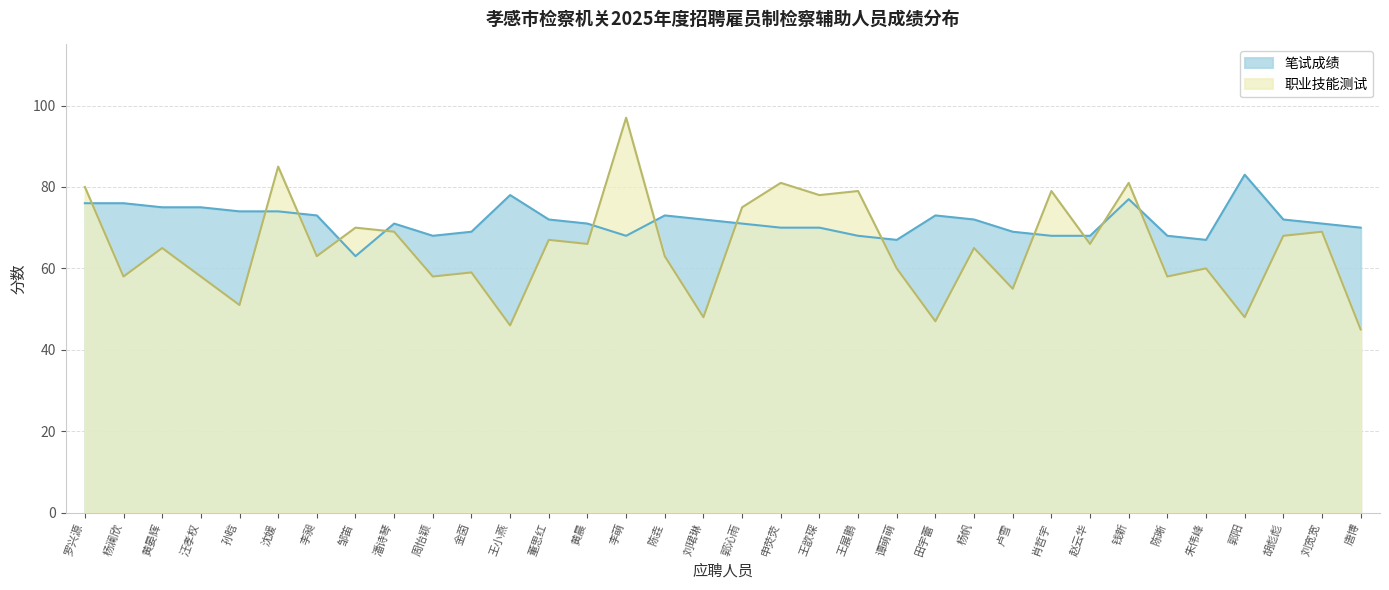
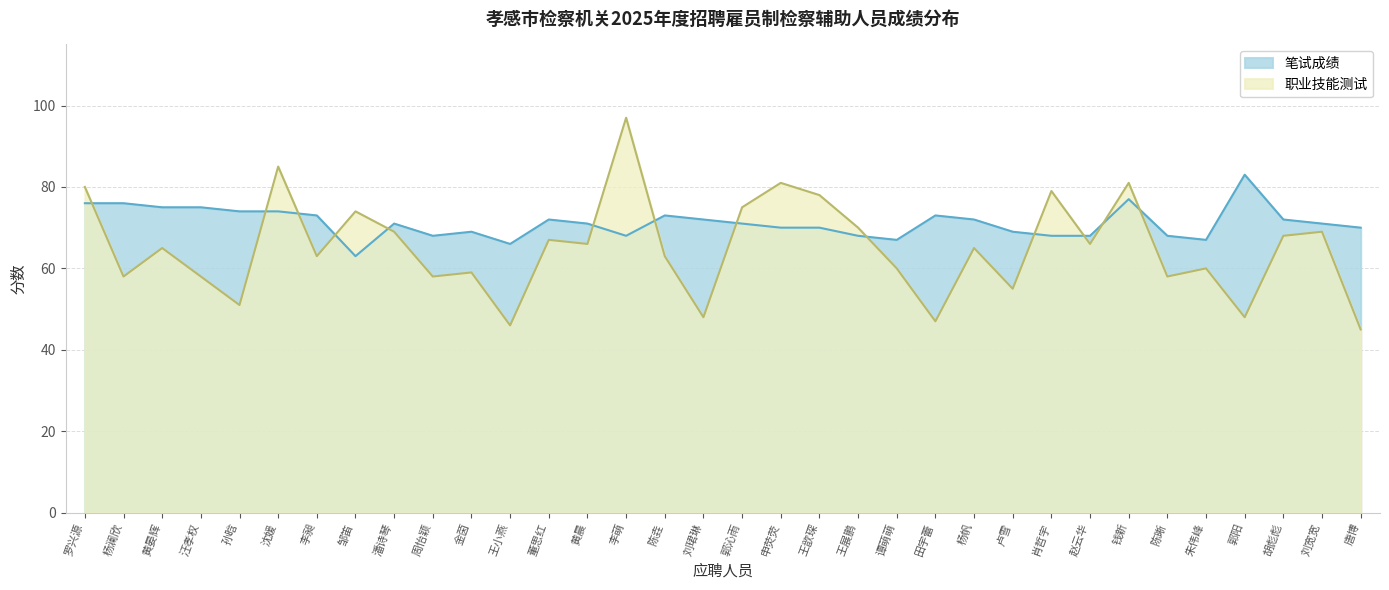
  {
    "笔试成绩": {
      "罗兴源": 76,
      "杨澜欣": 76,
      "黄晏辉": 75,
      "汪孝权": 75,
      "孙晗": 74,
      "沈媛": 74,
      "李昶": 73,
      "邹笛": 63,
      "潘诗琴": 71,
      "周怡颖": 68,
      "金茵": 69,
-     "王小燕": 78,
+     "王小燕": 66,
      "董思红": 72,
      "黄晨": 71,
      "李萌": 68,
      "陈垚": 73,
      "刘珺琳": 72,
      "郭沁雨": 71,
      "申荧荧": 70,
      "王歆琛": 70,
      "王展鹏": 68,
      "谭萌萌": 67,
      "田宇蕾": 73,
      "杨帆": 72,
      "卢雪": 69,
      "肖哲宇": 68,
      "赵云华": 68,
      "钱新": 77,
      "陈晰": 68,
      "朱伟峰": 67,
      "郭阳": 83,
      "胡彪彪": 72,
      "刘宽宽": 71,
      "唐博": 70
    },
    "职业技能测试": {
      "罗兴源": 80,
      "杨澜欣": 58,
      "黄晏辉": 65,
      "汪孝权": 58,
      "孙晗": 51,
      "沈媛": 85,
      "李昶": 63,
-     "邹笛": 70,
+     "邹笛": 74,
      "潘诗琴": 69,
      "周怡颖": 58,
      "金茵": 59,
      "王小燕": 46,
      "董思红": 67,
      "黄晨": 66,
      "李萌": 97,
      "陈垚": 63,
      "刘珺琳": 48,
      "郭沁雨": 75,
      "申荧荧": 81,
      "王歆琛": 78,
-     "王展鹏": 79,
+     "王展鹏": 70,
      "谭萌萌": 60,
      "田宇蕾": 47,
      "杨帆": 65,
      "卢雪": 55,
      "肖哲宇": 79,
      "赵云华": 66,
      "钱新": 81,
      "陈晰": 58,
      "朱伟峰": 60,
      "郭阳": 48,
      "胡彪彪": 68,
      "刘宽宽": 69,
      "唐博": 45
    }
  }
